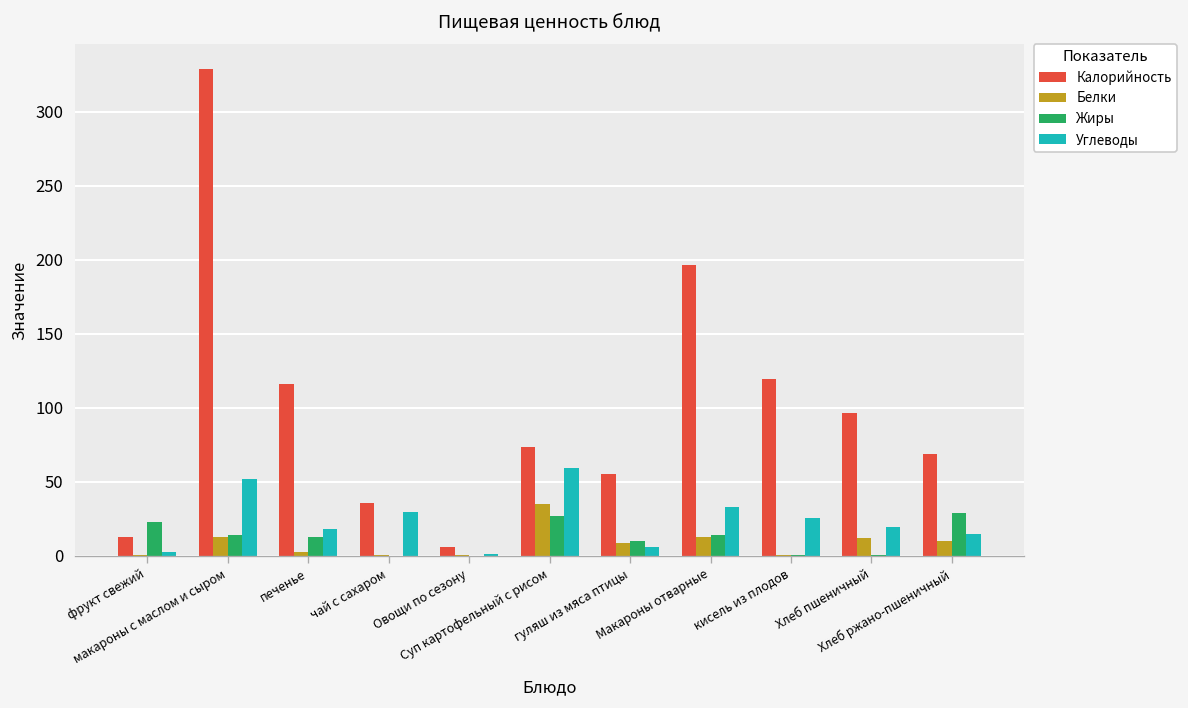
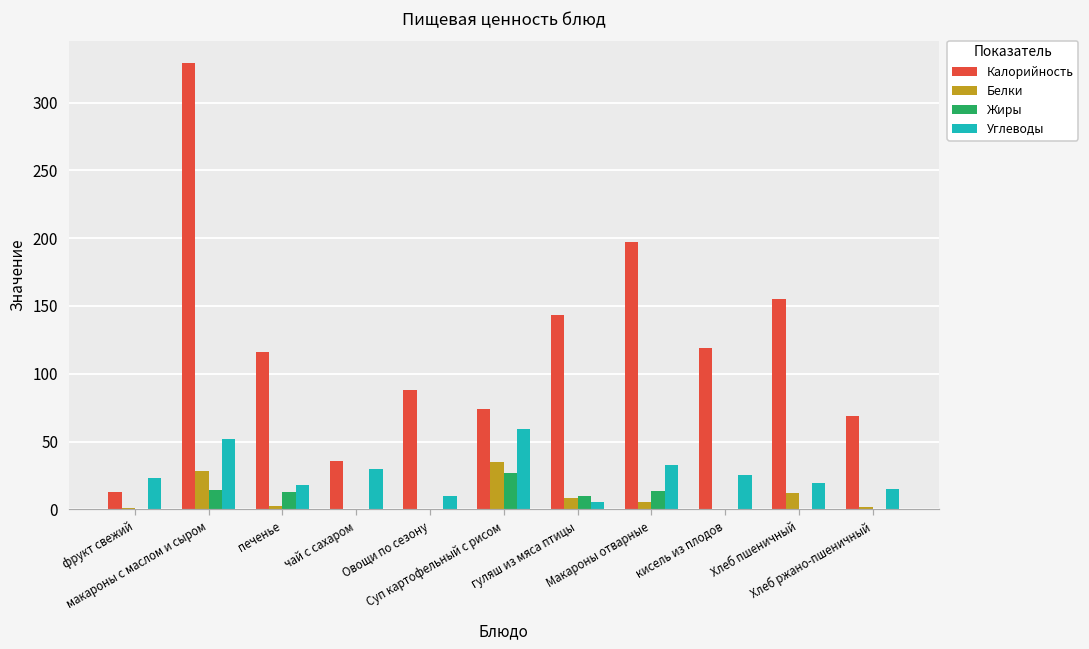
  {
    "Калорийность": {
      "фрукт свежий": 13,
      "макароны с маслом и сыром": 329,
      "печенье": 116,
      "чай с сахаром": 36,
-     "Овощи по сезону": 6,
+     "Овощи по сезону": 88,
      "Суп картофельный с рисом": 74,
-     "гуляш из мяса птицы": 55,
+     "гуляш из мяса птицы": 144,
      "Макароны отварные": 197,
      "кисель из плодов": 119,
-     "Хлеб пшеничный": 97,
+     "Хлеб пшеничный": 155,
      "Хлеб ржано-пшеничный": 69
    },
    "Белки": {
-     "макароны с маслом и сыром": 13,
+     "макароны с маслом и сыром": 28,
      "печенье": 2,
      "Суп картофельный с рисом": 35,
      "гуляш из мяса птицы": 9,
-     "Макароны отварные": 13,
+     "Макароны отварные": 5,
      "Хлеб пшеничный": 12,
-     "Хлеб ржано-пшеничный": 10
+     "Хлеб ржано-пшеничный": 2
    },
    "Жиры": {
-     "фрукт свежий": 22,
+     "фрукт свежий": 0,
      "макароны с маслом и сыром": 14,
      "печенье": 13,
      "чай с сахаром": 0,
      "Суп картофельный с рисом": 27,
      "гуляш из мяса птицы": 10,
      "Макароны отварные": 14,
-     "Хлеб ржано-пшеничный": 29
+     "Хлеб ржано-пшеничный": 0
    },
    "Углеводы": {
-     "фрукт свежий": 2,
+     "фрукт свежий": 23,
      "макароны с маслом и сыром": 52,
      "печенье": 18,
      "чай с сахаром": 30,
-     "Овощи по сезону": 1,
+     "Овощи по сезону": 10,
      "Суп картофельный с рисом": 59,
      "гуляш из мяса птицы": 6,
      "Макароны отварные": 33,
      "кисель из плодов": 25,
      "Хлеб пшеничный": 19,
      "Хлеб ржано-пшеничный": 15
    }
  }
